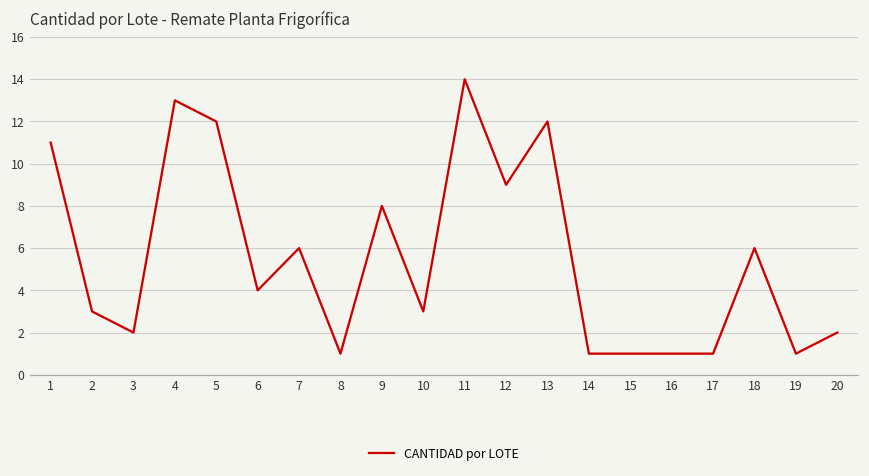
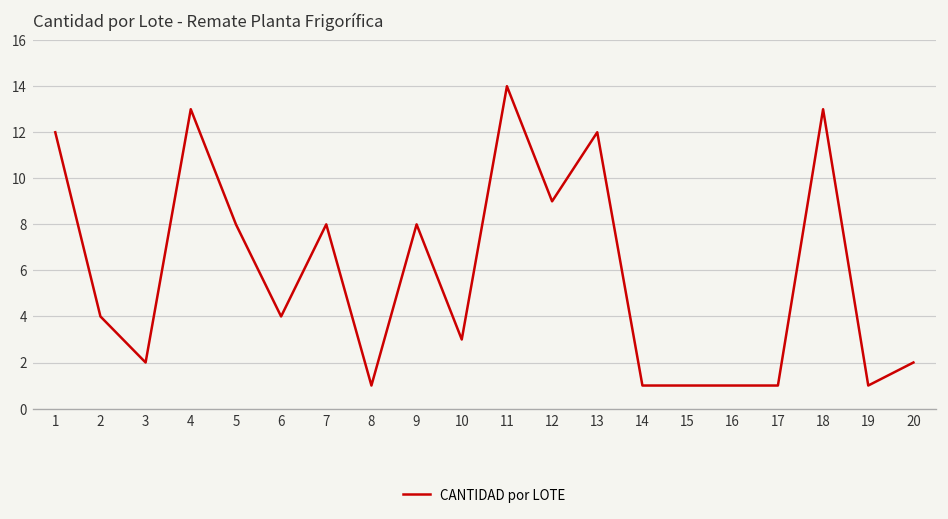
  {
-   "1": 11,
-   "2": 3,
+   "1": 12,
+   "2": 4,
    "3": 2,
    "4": 13,
-   "5": 12,
+   "5": 8,
    "6": 4,
-   "7": 6,
+   "7": 8,
    "8": 1,
    "9": 8,
    "10": 3,
    "11": 14,
    "12": 9,
    "13": 12,
    "14": 1,
    "15": 1,
    "16": 1,
    "17": 1,
-   "18": 6,
+   "18": 13,
    "19": 1,
    "20": 2
  }
